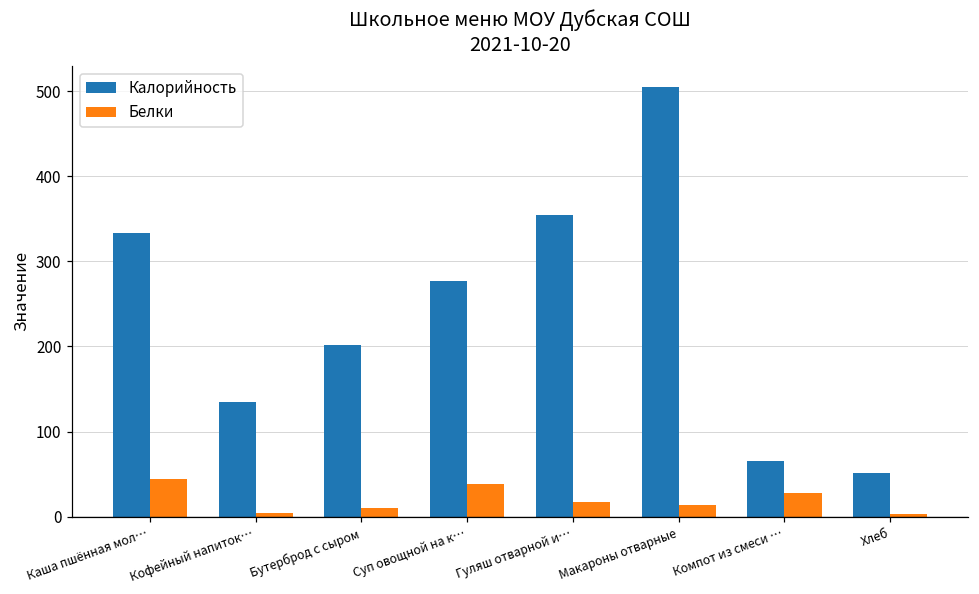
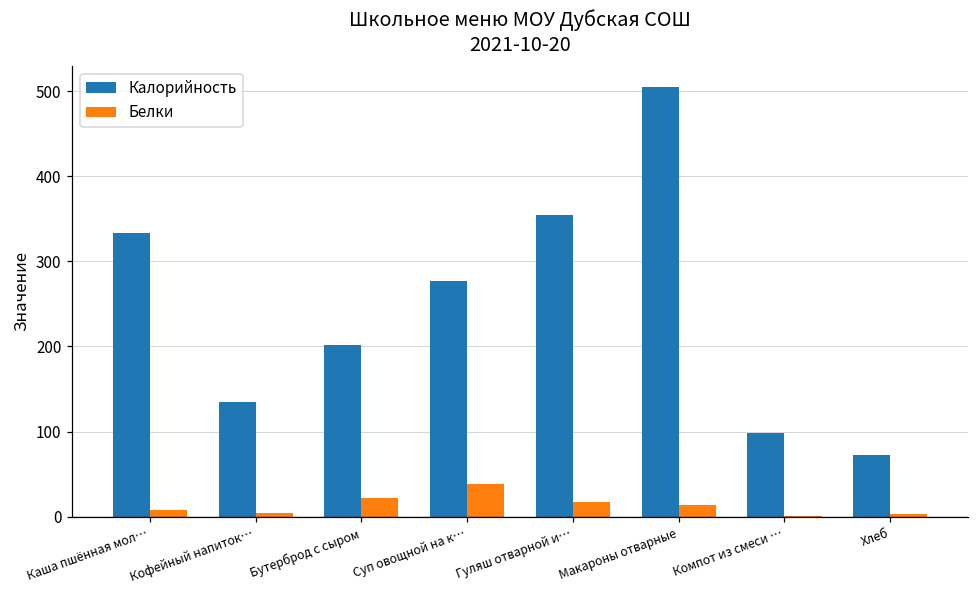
  {
    "Калорийность": {
      "Каша пшённая мол…": 330,
      "Кофейный напиток…": 130,
      "Бутерброд с сыром": 200,
      "Суп овощной на к…": 280,
      "Гуляш отварной и…": 350,
      "Макароны отварные": 500,
-     "Компот из смеси …": 70,
-     "Хлеб": 50
+     "Компот из смеси …": 100,
+     "Хлеб": 70
    },
    "Белки": {
-     "Каша пшённая мол…": 40,
+     "Каша пшённая мол…": 10,
      "Кофейный напиток…": 0,
-     "Бутерброд с сыром": 10,
+     "Бутерброд с сыром": 20,
      "Суп овощной на к…": 40,
      "Гуляш отварной и…": 20,
      "Макароны отварные": 10,
-     "Компот из смеси …": 30
+     "Компот из смеси …": 0
    }
  }
